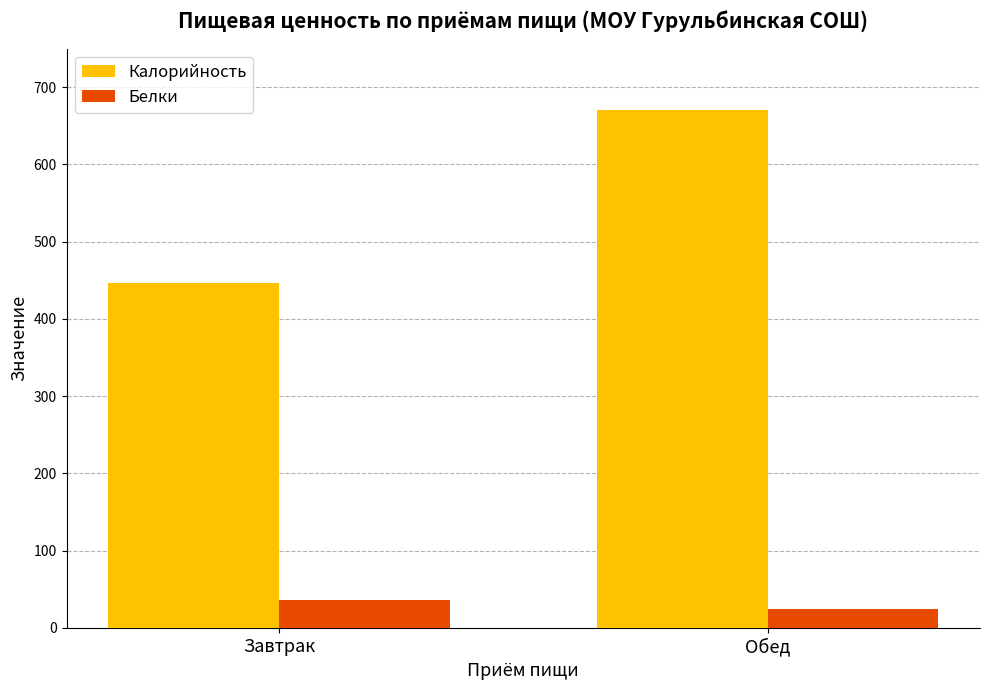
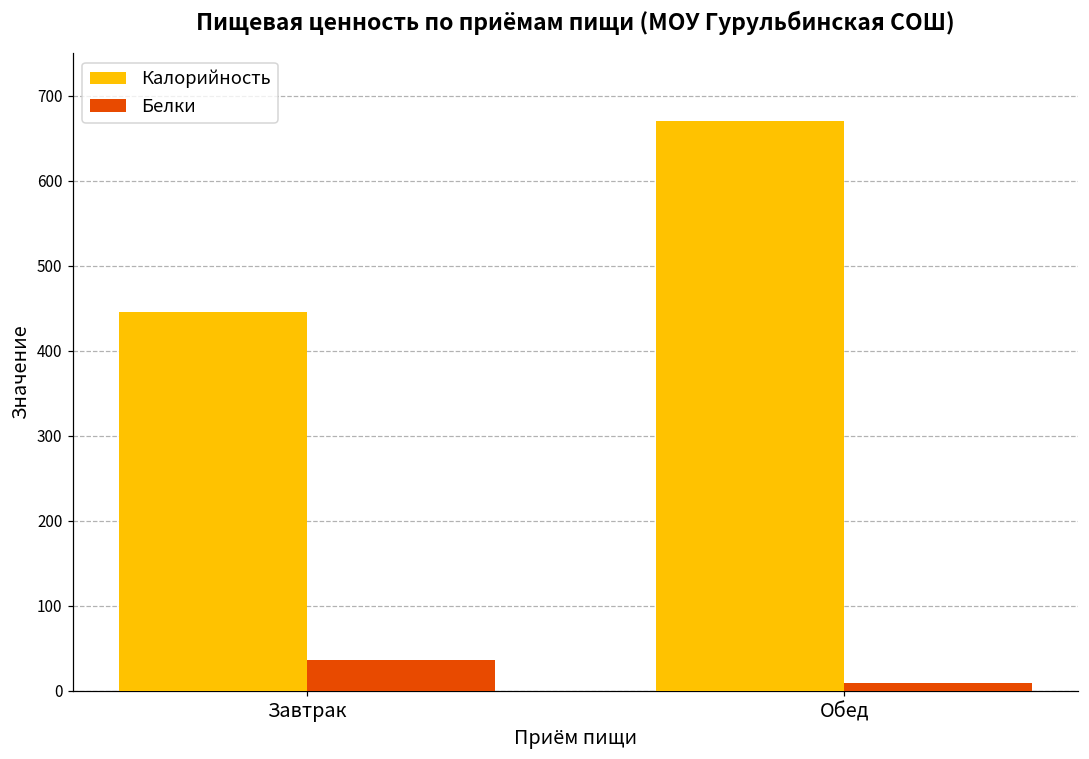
  {
    "Калорийность": {
      "Завтрак": 450,
      "Обед": 670
    },
    "Белки": {
      "Завтрак": 40,
-     "Обед": 30
+     "Обед": 10
    }
  }
